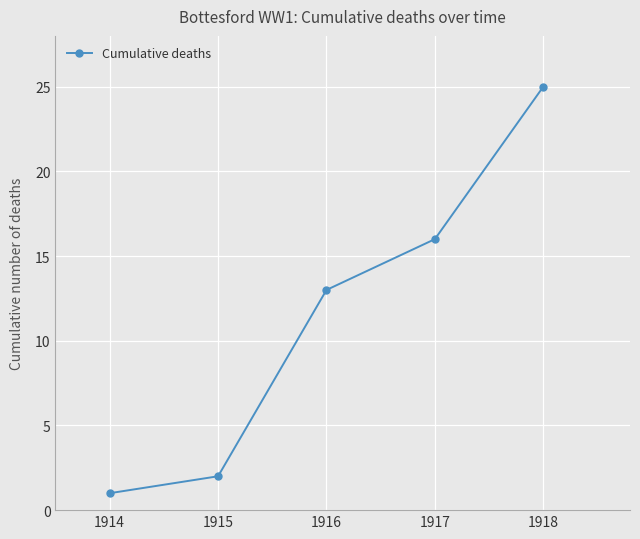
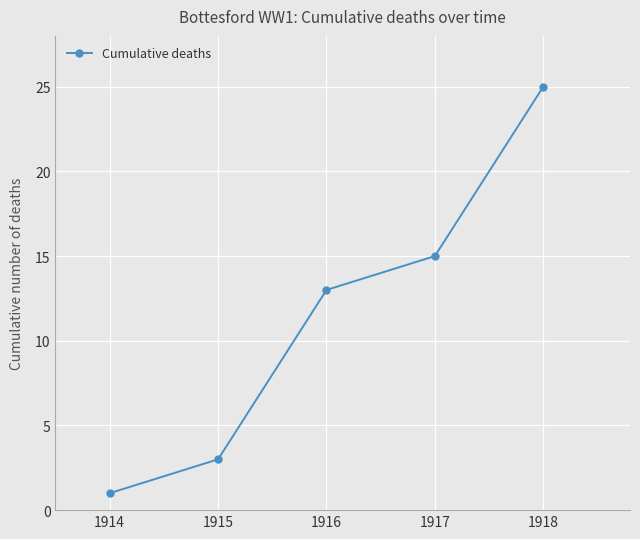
  {
    "1914": 1,
-   "1915": 2,
+   "1915": 3,
    "1916": 13,
-   "1917": 16,
+   "1917": 15,
    "1918": 25
  }
